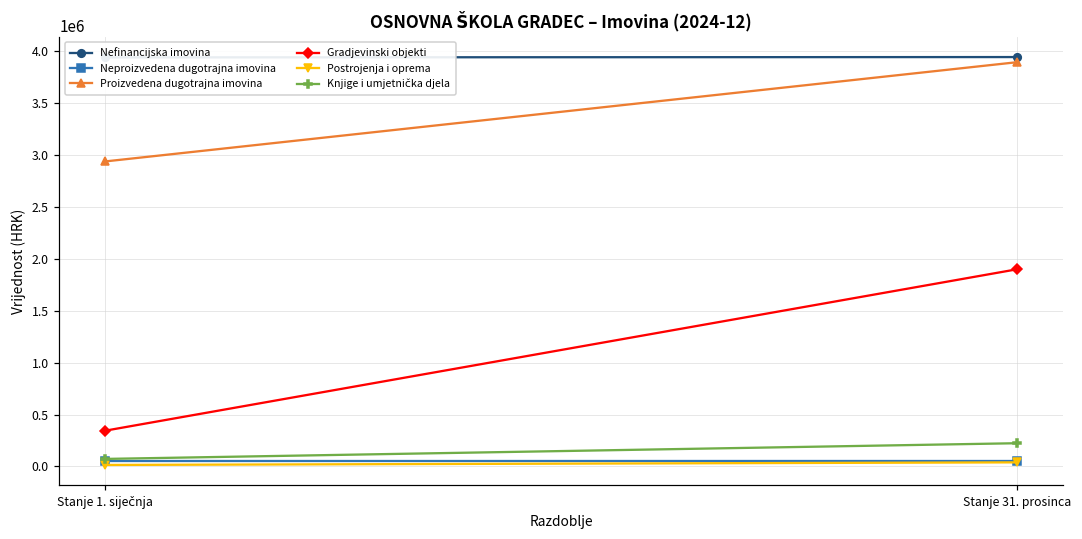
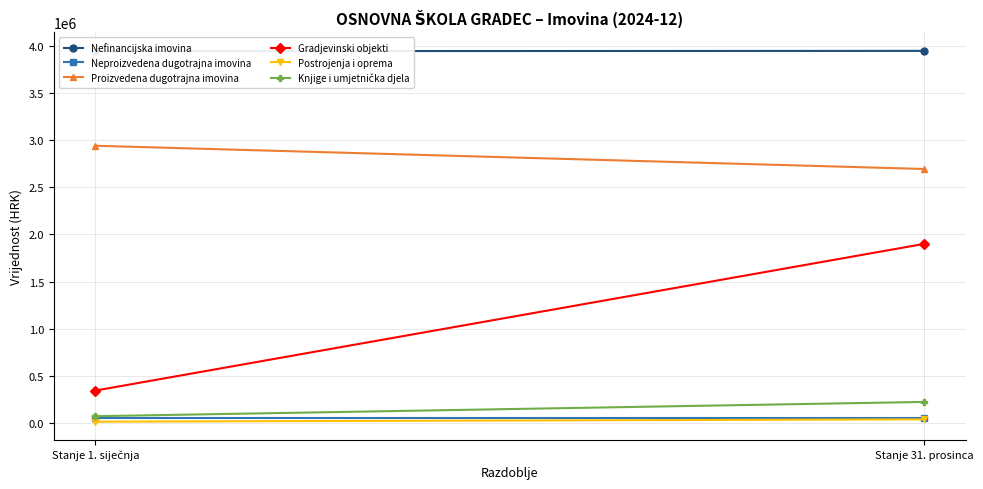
  {
    "Nefinancijska imovina": {
      "Stanje 31. prosinca": 3900000
    },
    "Proizvedena dugotrajna imovina": {
      "Stanje 1. siječnja": 2900000,
-     "Stanje 31. prosinca": 3900000
+     "Stanje 31. prosinca": 2700000
    },
    "Gradjevinski objekti": {
      "Stanje 1. siječnja": 300000,
      "Stanje 31. prosinca": 1900000
    },
    "Postrojenja i oprema": {
      "Stanje 1. siječnja": 0
    },
    "Knjige i umjetnička djela": {
      "Stanje 31. prosinca": 200000
    }
  }
